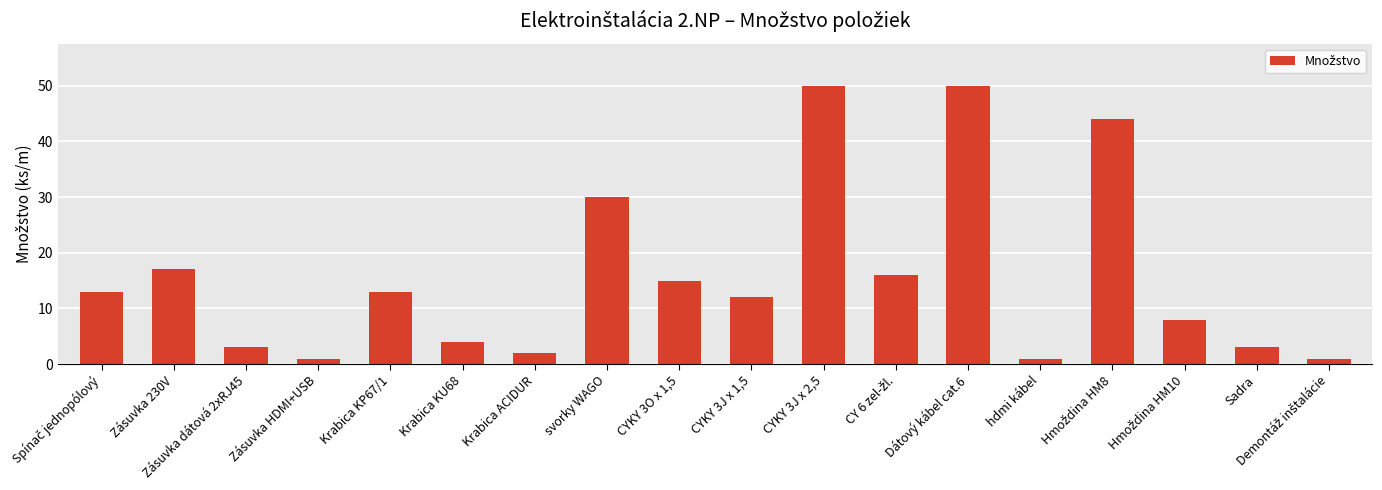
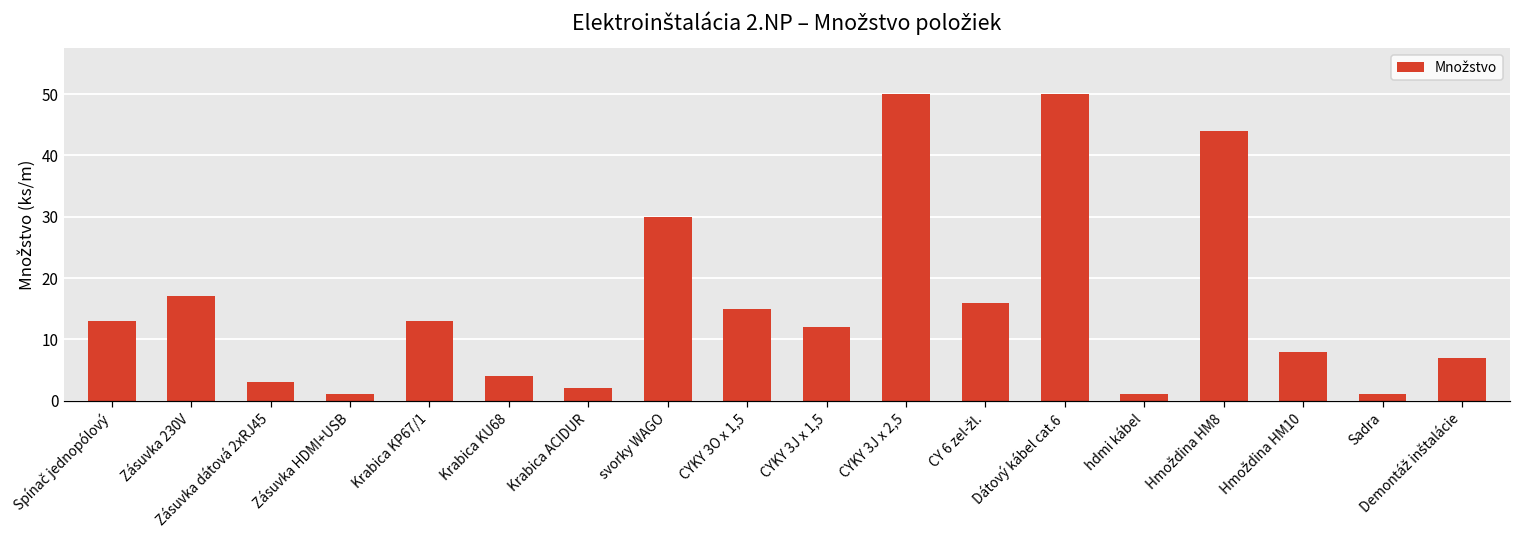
  {
    "Spínač jednopólový": 13,
    "Zásuvka 230V": 17,
    "Zásuvka dátová 2xRJ45": 3,
    "Zásuvka HDMI+USB": 1,
    "Krabica KP67/1": 13,
    "Krabica KU68": 4,
    "Krabica ACIDUR": 2,
    "svorky WAGO": 30,
    "CYKY 3O x 1,5": 15,
    "CYKY 3J x 1,5": 12,
    "CYKY 3J x 2,5": 50,
    "CY 6 zel-žl.": 16,
    "Dátový kábel cat.6": 50,
    "hdmi kábel": 1,
    "Hmoždina HM8": 44,
    "Hmoždina HM10": 8,
-   "Sadra": 3,
-   "Demontáž inštalácie": 1
+   "Sadra": 1,
+   "Demontáž inštalácie": 7
  }
